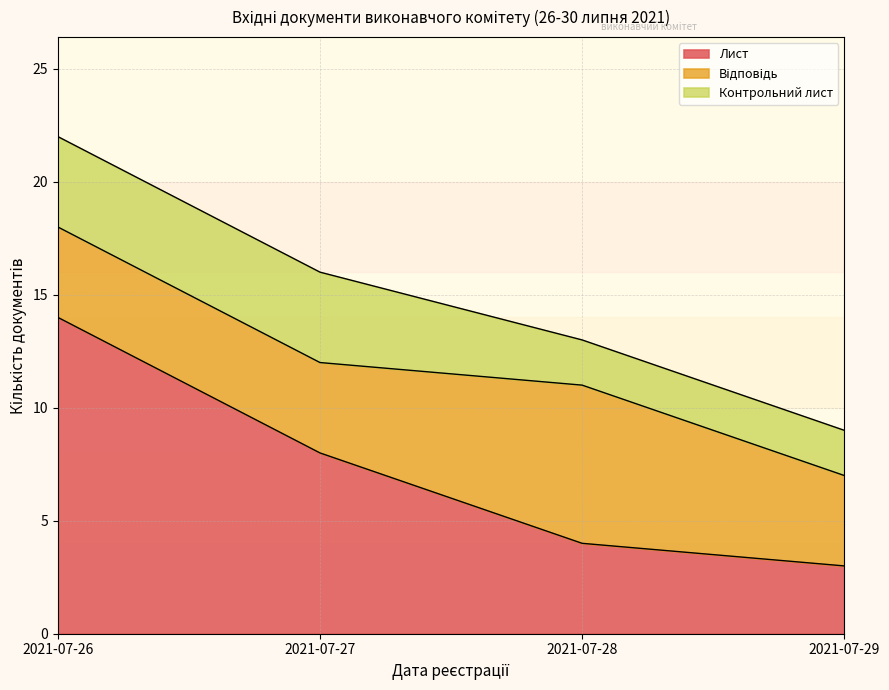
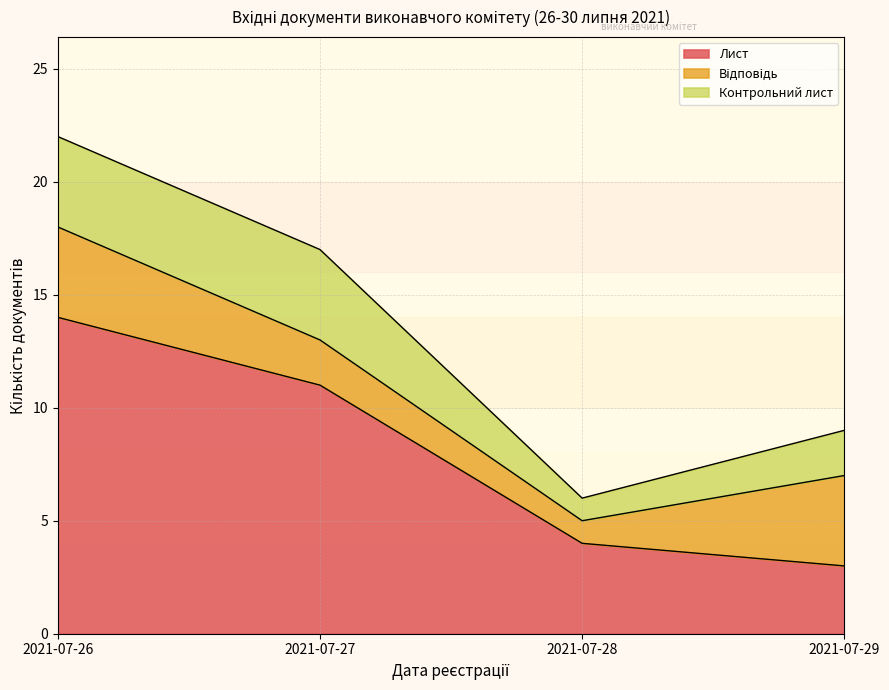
  {
    "Лист": {
      "2021-07-26": 14,
-     "2021-07-27": 8,
+     "2021-07-27": 11,
      "2021-07-28": 4,
      "2021-07-29": 3
    },
    "Відповідь": {
      "2021-07-26": 4,
-     "2021-07-27": 4,
-     "2021-07-28": 7,
+     "2021-07-27": 2,
+     "2021-07-28": 1,
      "2021-07-29": 4
    },
    "Контрольний лист": {
      "2021-07-26": 4,
      "2021-07-27": 4,
-     "2021-07-28": 2,
+     "2021-07-28": 1,
      "2021-07-29": 2
    }
  }
